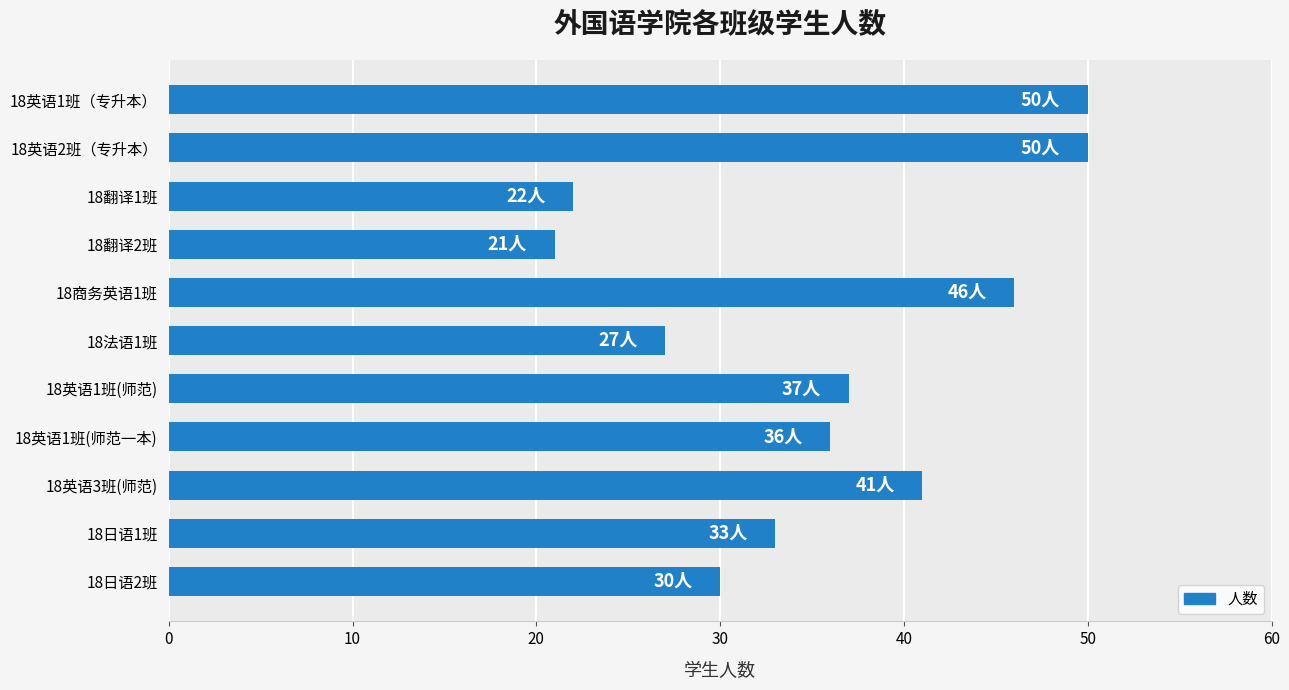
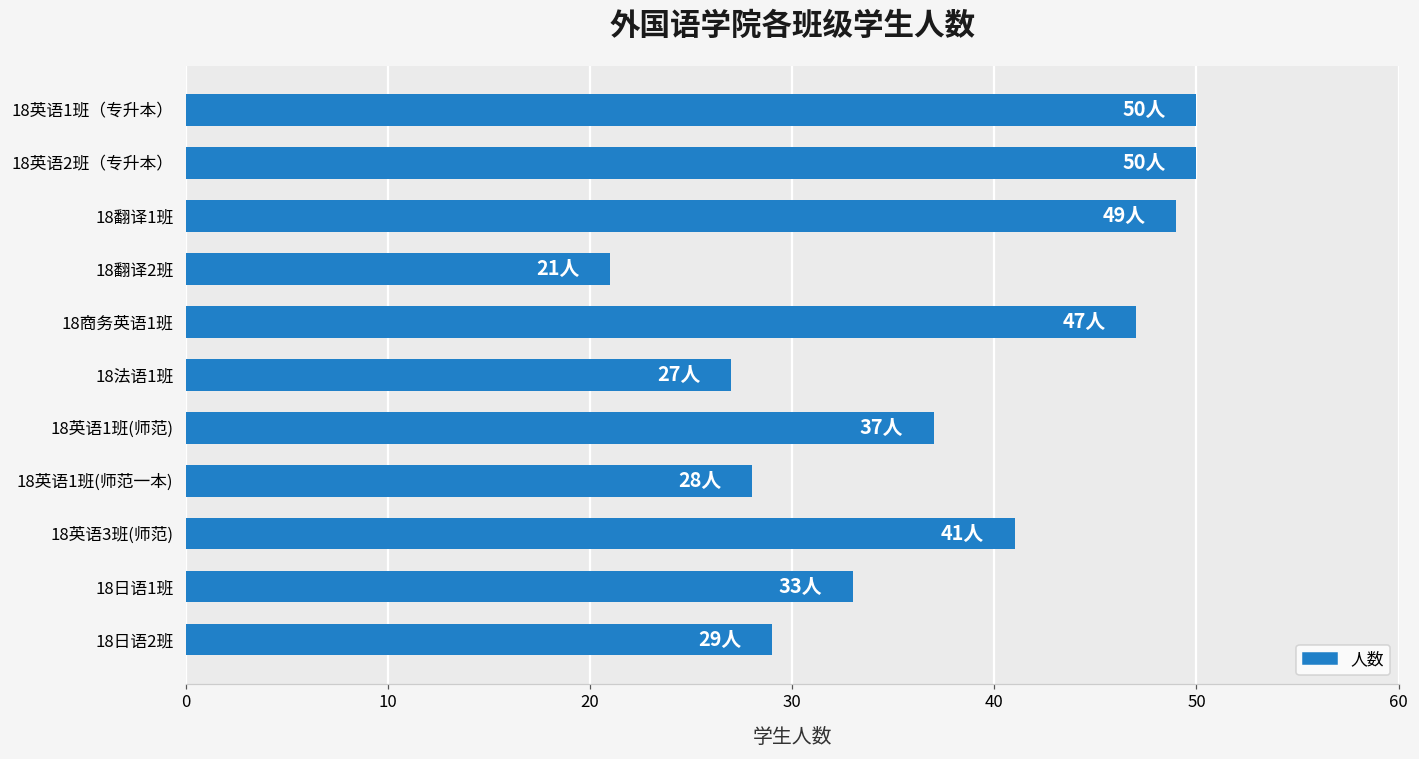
  {
    "18英语1班（专升本）": "50人",
    "18英语2班（专升本）": "50人",
-   "18翻译1班": "22人",
+   "18翻译1班": "49人",
    "18翻译2班": "21人",
-   "18商务英语1班": "46人",
+   "18商务英语1班": "47人",
    "18法语1班": "27人",
    "18英语1班(师范)": "37人",
-   "18英语1班(师范一本)": "36人",
+   "18英语1班(师范一本)": "28人",
    "18英语3班(师范)": "41人",
    "18日语1班": "33人",
-   "18日语2班": "30人"
+   "18日语2班": "29人"
  }
